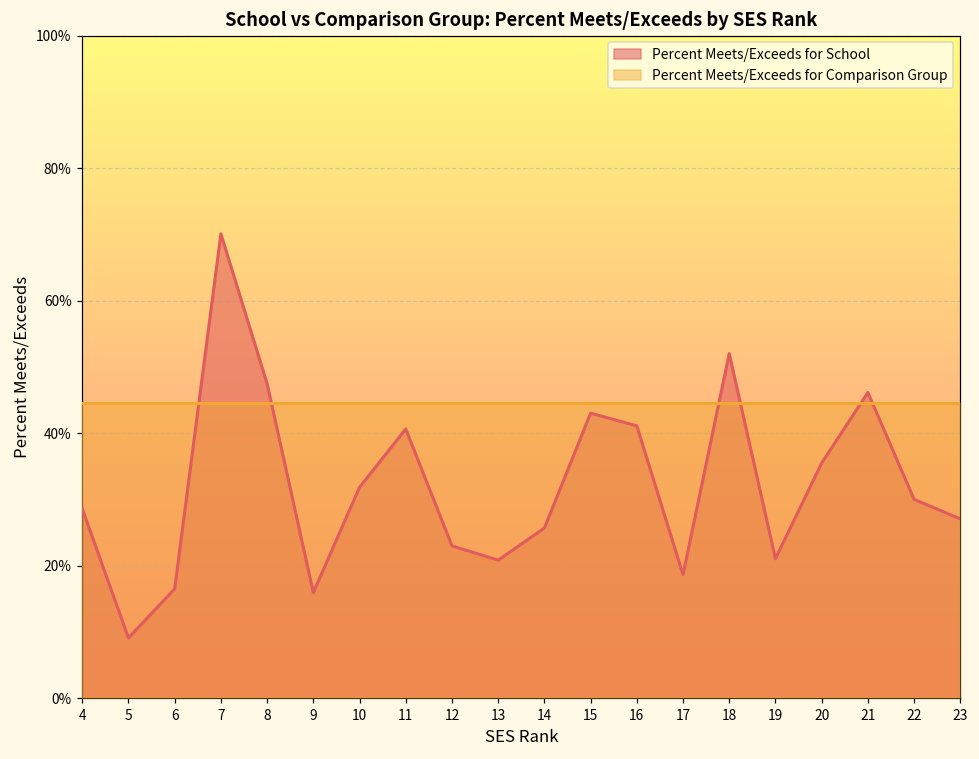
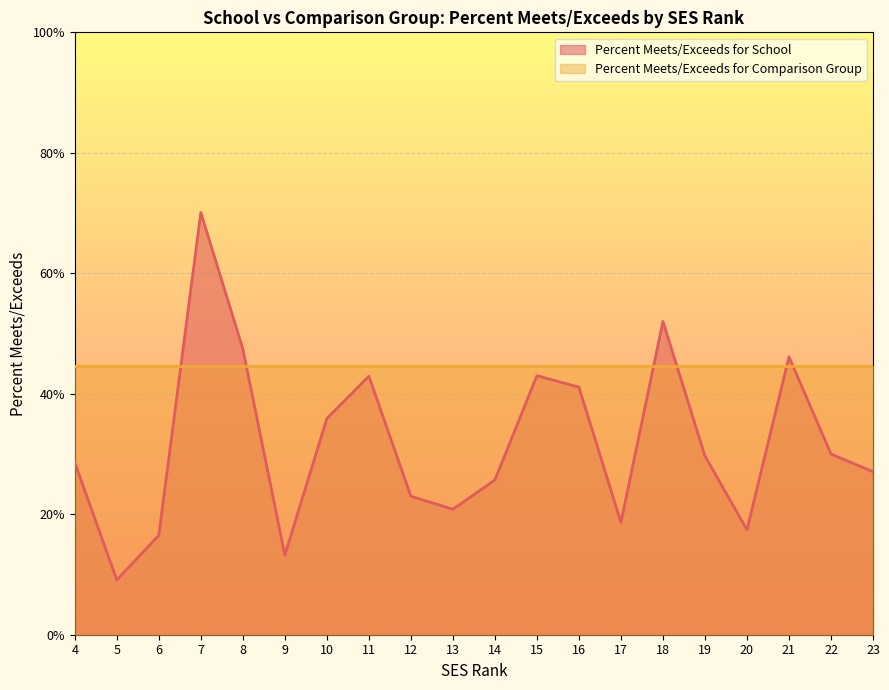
  {
    "Percent Meets/Exceeds for School": {
      "4": "29%",
      "5": "9%",
      "6": "17%",
      "7": "70%",
      "8": "47%",
-     "9": "16%",
-     "10": "32%",
-     "11": "41%",
+     "9": "13%",
+     "10": "36%",
+     "11": "43%",
      "12": "23%",
      "13": "21%",
      "14": "26%",
      "15": "43%",
      "16": "41%",
      "17": "19%",
      "18": "52%",
-     "19": "21%",
-     "20": "35%",
+     "19": "30%",
+     "20": "17%",
      "21": "46%",
      "22": "30%",
      "23": "27%"
    },
    "Percent Meets/Exceeds for Comparison Group": {
      "4": "45%",
      "5": "45%",
      "6": "45%",
      "7": "45%",
      "8": "45%",
      "9": "45%",
      "10": "45%",
      "11": "45%",
      "12": "45%",
      "13": "45%",
      "14": "45%",
      "15": "45%",
      "16": "45%",
      "17": "45%",
      "18": "45%",
      "19": "45%",
      "20": "45%",
      "21": "45%",
      "22": "45%",
      "23": "45%"
    }
  }
